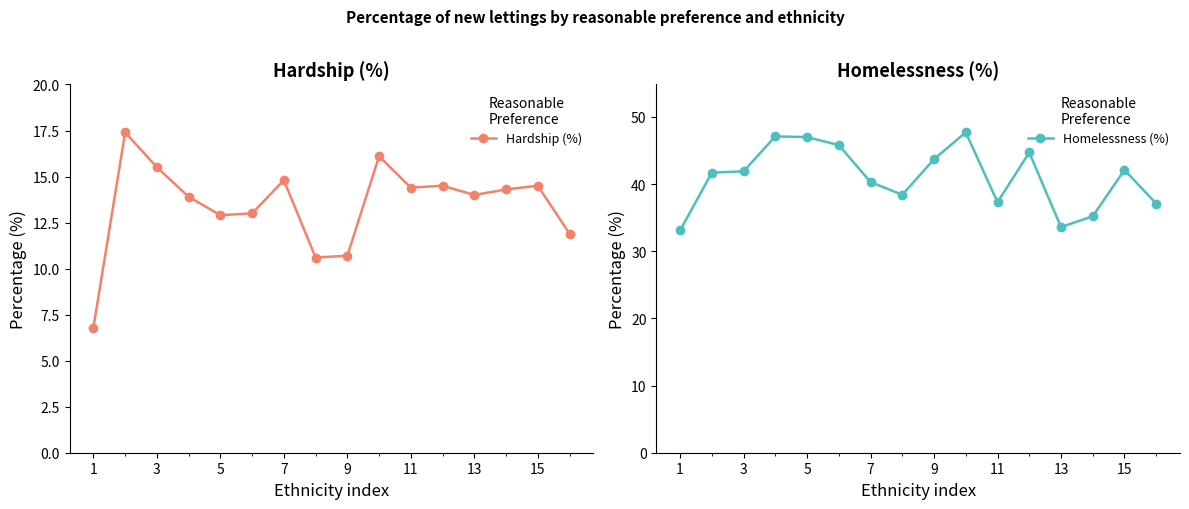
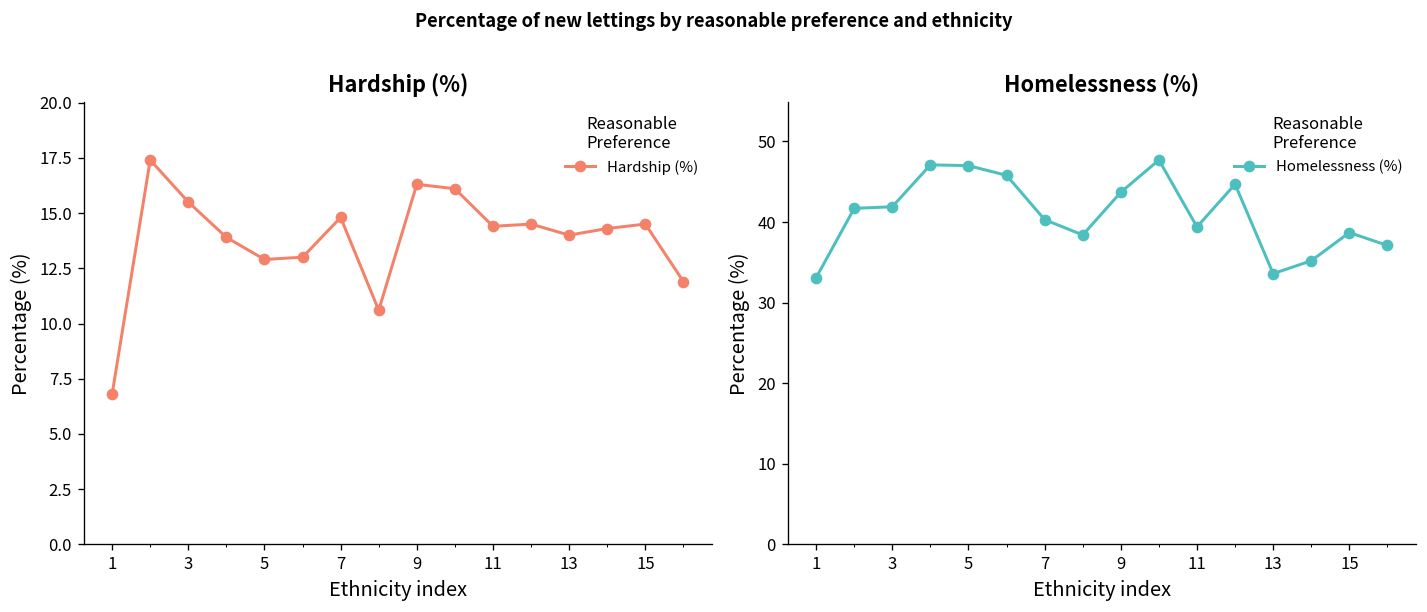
  {
    "Hardship (%)": {
      "1": 6.8,
      "3": 15.5,
      "5": 12.9,
      "7": 14.8,
-     "9": 10.7,
+     "9": 16.3,
      "11": 14.4,
      "13": 14.0,
      "15": 14.5
    },
    "Homelessness (%)": {
      "1": 33,
      "3": 42,
      "5": 47,
      "7": 40,
      "9": 44,
-     "11": 37,
+     "11": 39,
      "13": 34,
-     "15": 42
+     "15": 39
    }
  }
